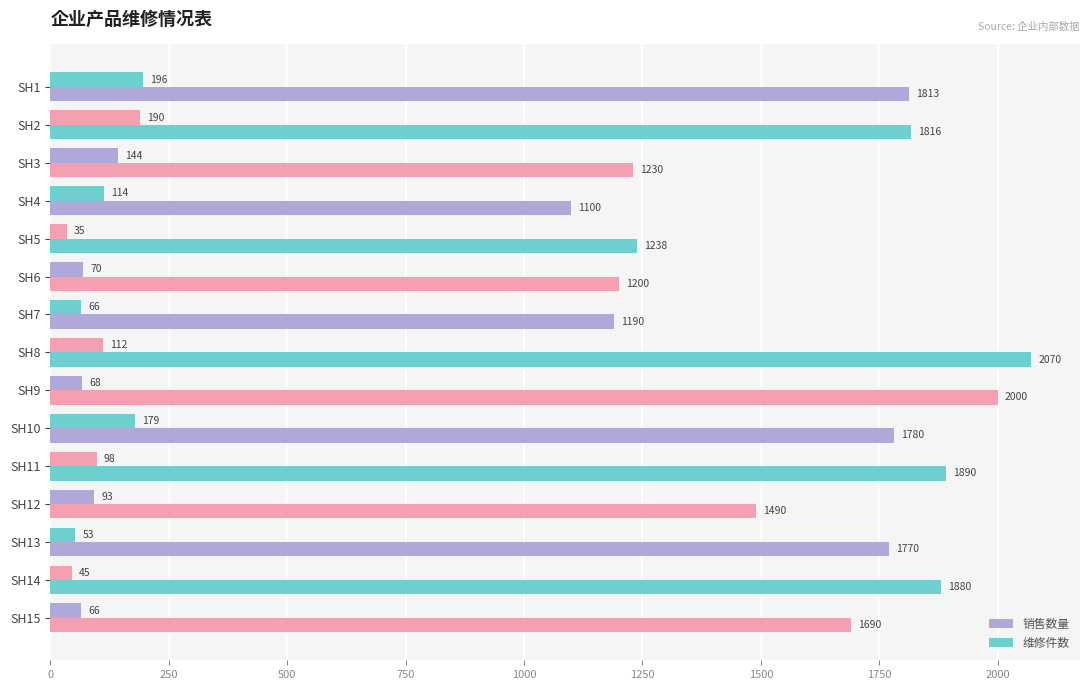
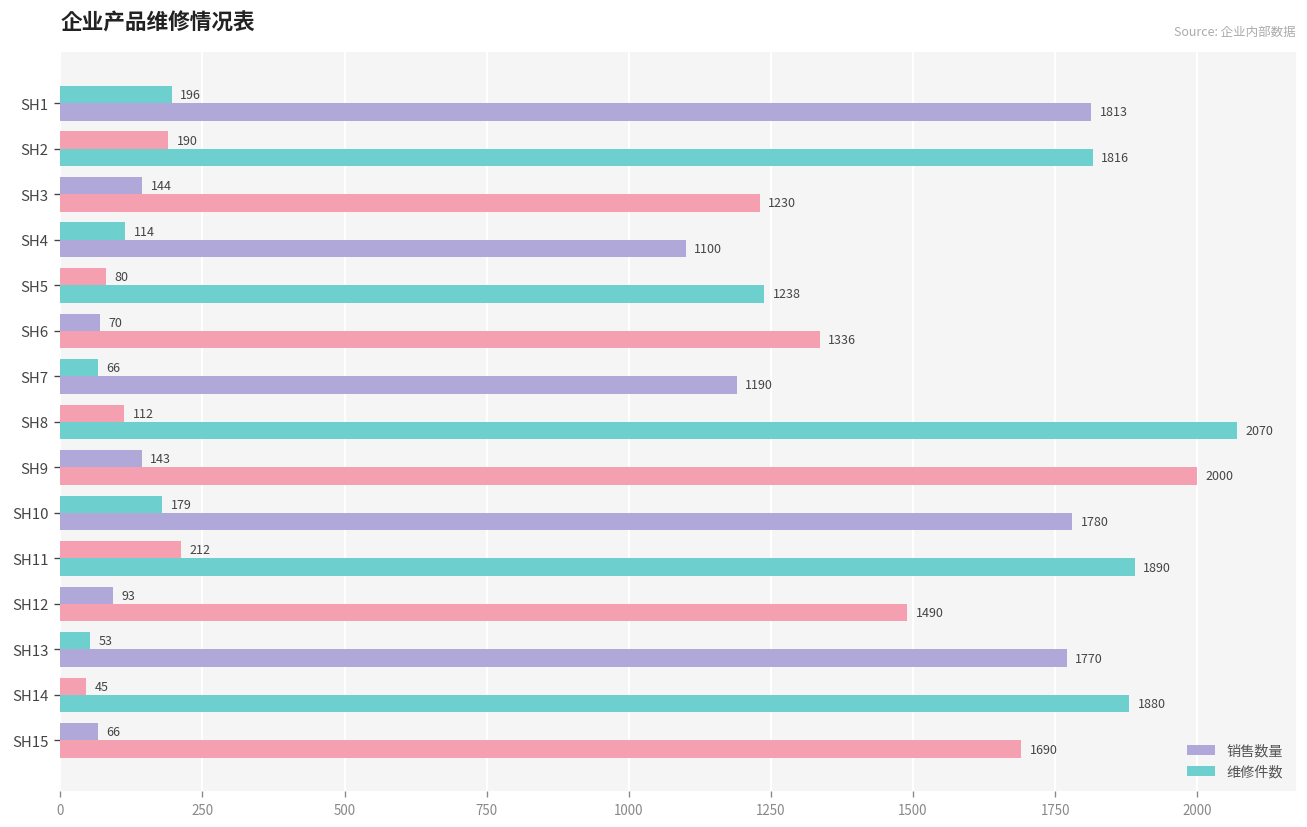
  {
    "销售数量": {
      "SH1": 1813,
      "SH2": 1816,
      "SH3": 1230,
      "SH4": 1100,
      "SH5": 1238,
-     "SH6": 1200,
+     "SH6": 1336,
      "SH7": 1190,
      "SH8": 2070,
      "SH9": 2000,
      "SH10": 1780,
      "SH11": 1890,
      "SH12": 1490,
      "SH13": 1770,
      "SH14": 1880,
      "SH15": 1690
    },
    "维修件数": {
      "SH1": 196,
      "SH2": 190,
      "SH3": 144,
      "SH4": 114,
-     "SH5": 35,
+     "SH5": 80,
      "SH6": 70,
      "SH7": 66,
      "SH8": 112,
-     "SH9": 68,
+     "SH9": 143,
      "SH10": 179,
-     "SH11": 98,
+     "SH11": 212,
      "SH12": 93,
      "SH13": 53,
      "SH14": 45,
      "SH15": 66
    }
  }
